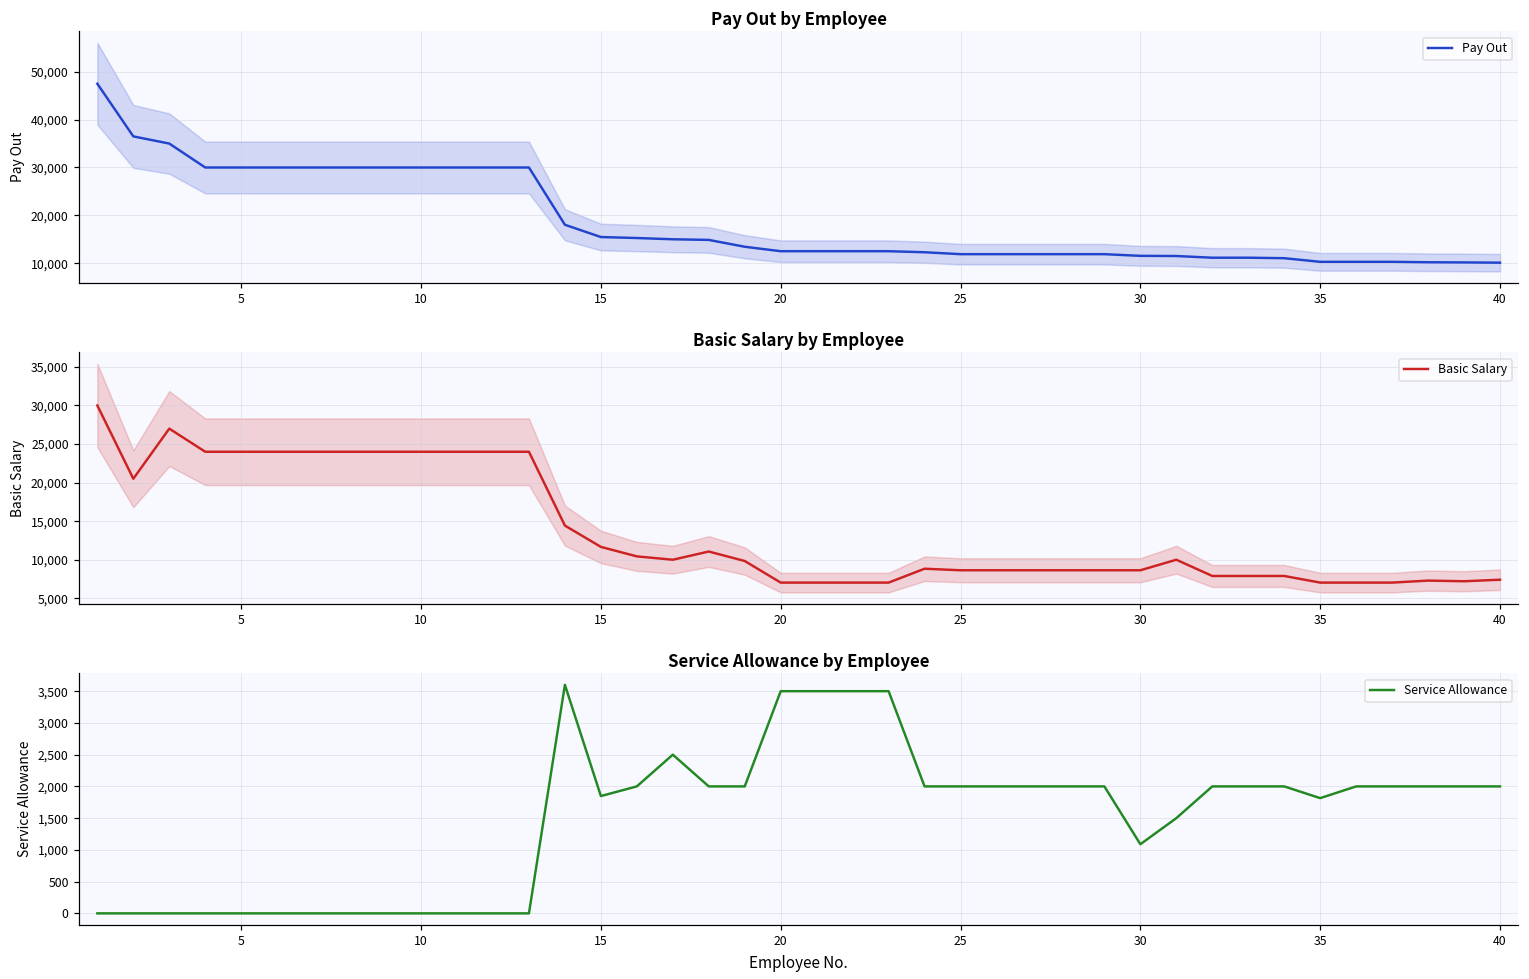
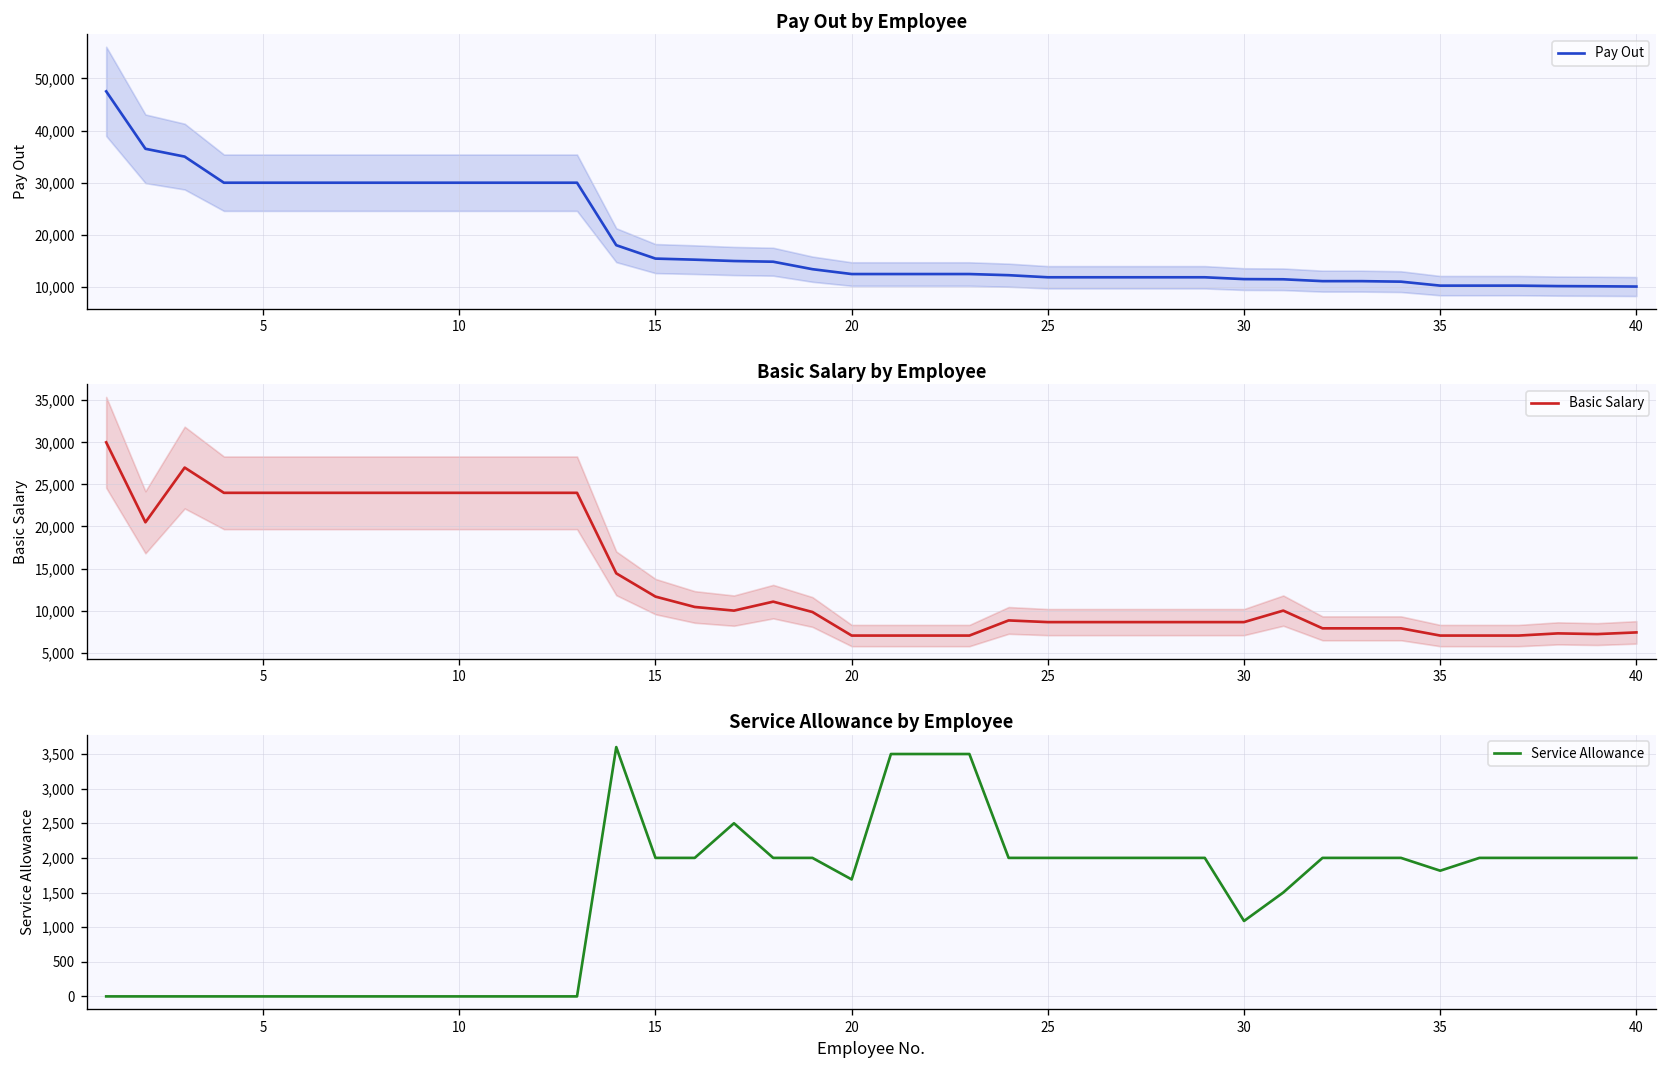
  {
    "Service Allowance by Employee": {
      "5": "0",
      "10": "0",
-     "15": "1,800",
-     "20": "3,500",
+     "15": "2,000",
+     "20": "1,700",
      "25": "2,000",
      "30": "1,100",
      "35": "1,800",
      "40": "2,000"
    }
  }
